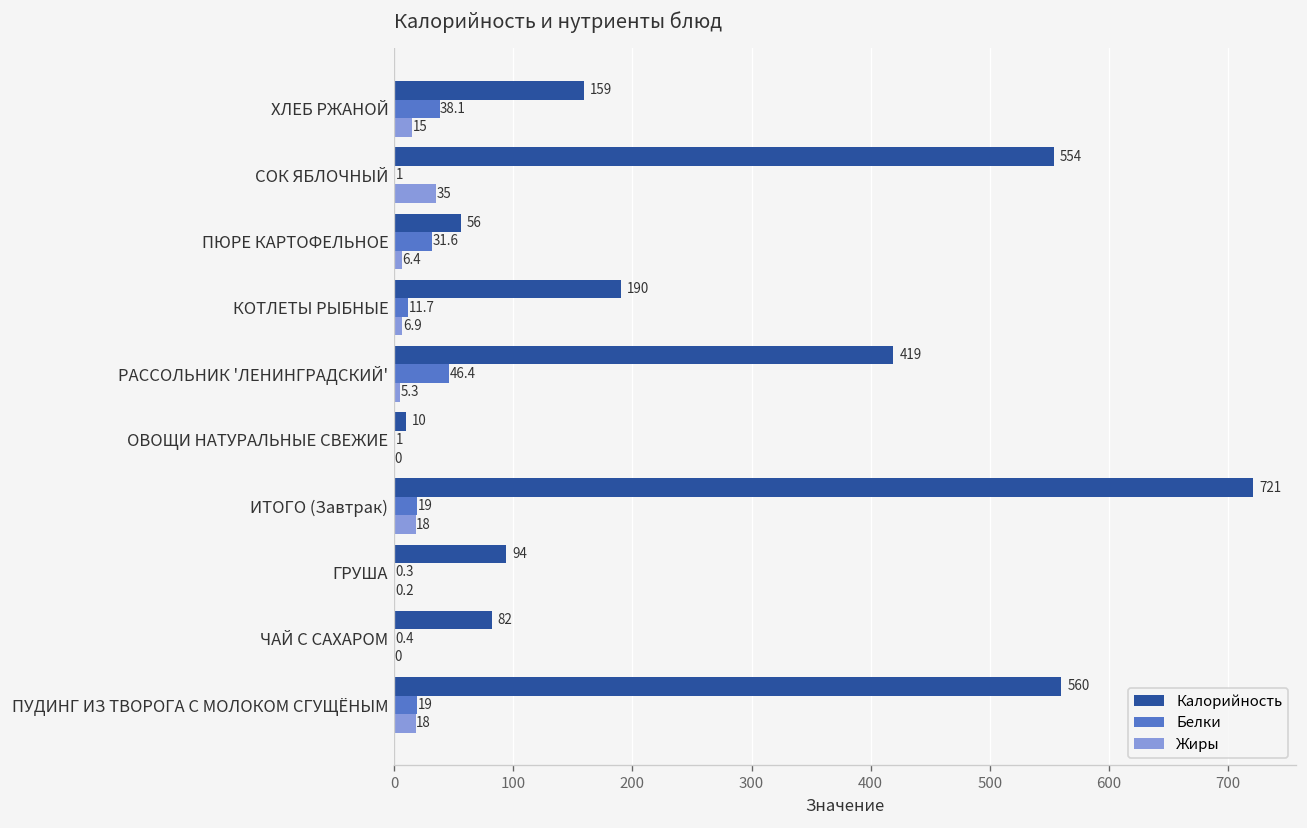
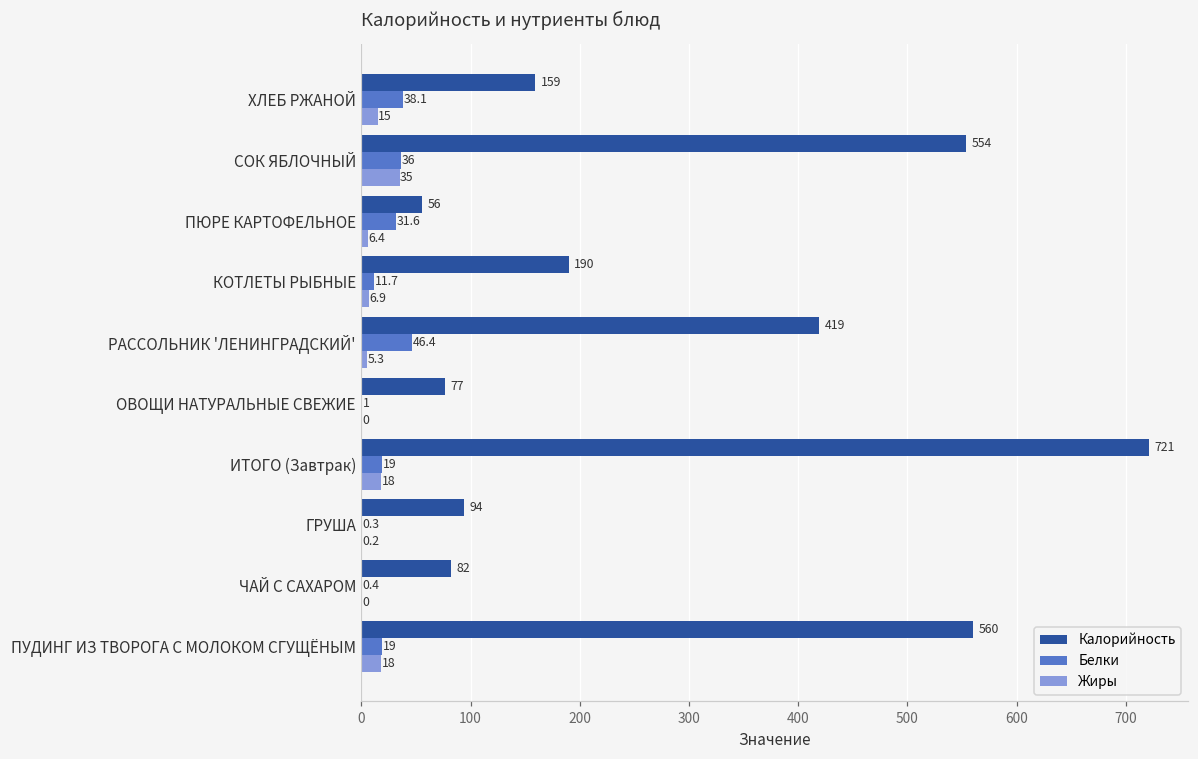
  {
    "Калорийность": {
      "ХЛЕБ РЖАНОЙ": 159,
      "СОК ЯБЛОЧНЫЙ": 554,
      "ПЮРЕ КАРТОФЕЛЬНОЕ": 56,
      "КОТЛЕТЫ РЫБНЫЕ": 190,
      "РАССОЛЬНИК 'ЛЕНИНГРАДСКИЙ'": 419,
-     "ОВОЩИ НАТУРАЛЬНЫЕ СВЕЖИЕ": 10,
+     "ОВОЩИ НАТУРАЛЬНЫЕ СВЕЖИЕ": 77,
      "ИТОГО (Завтрак)": 721,
      "ГРУША": 94,
      "ЧАЙ С САХАРОМ": 82,
      "ПУДИНГ ИЗ ТВОРОГА С МОЛОКОМ СГУЩЁНЫМ": 560
    },
    "Белки": {
      "ХЛЕБ РЖАНОЙ": 38.1,
-     "СОК ЯБЛОЧНЫЙ": 1,
+     "СОК ЯБЛОЧНЫЙ": 36,
      "ПЮРЕ КАРТОФЕЛЬНОЕ": 31.6,
      "КОТЛЕТЫ РЫБНЫЕ": 11.7,
      "РАССОЛЬНИК 'ЛЕНИНГРАДСКИЙ'": 46.4,
      "ОВОЩИ НАТУРАЛЬНЫЕ СВЕЖИЕ": 1,
      "ИТОГО (Завтрак)": 19,
      "ГРУША": 0.3,
      "ЧАЙ С САХАРОМ": 0.4,
      "ПУДИНГ ИЗ ТВОРОГА С МОЛОКОМ СГУЩЁНЫМ": 19
    },
    "Жиры": {
      "ХЛЕБ РЖАНОЙ": 15,
      "СОК ЯБЛОЧНЫЙ": 35,
      "ПЮРЕ КАРТОФЕЛЬНОЕ": 6.4,
      "КОТЛЕТЫ РЫБНЫЕ": 6.9,
      "РАССОЛЬНИК 'ЛЕНИНГРАДСКИЙ'": 5.3,
      "ОВОЩИ НАТУРАЛЬНЫЕ СВЕЖИЕ": 0,
      "ИТОГО (Завтрак)": 18,
      "ГРУША": 0.2,
      "ЧАЙ С САХАРОМ": 0,
      "ПУДИНГ ИЗ ТВОРОГА С МОЛОКОМ СГУЩЁНЫМ": 18
    }
  }
